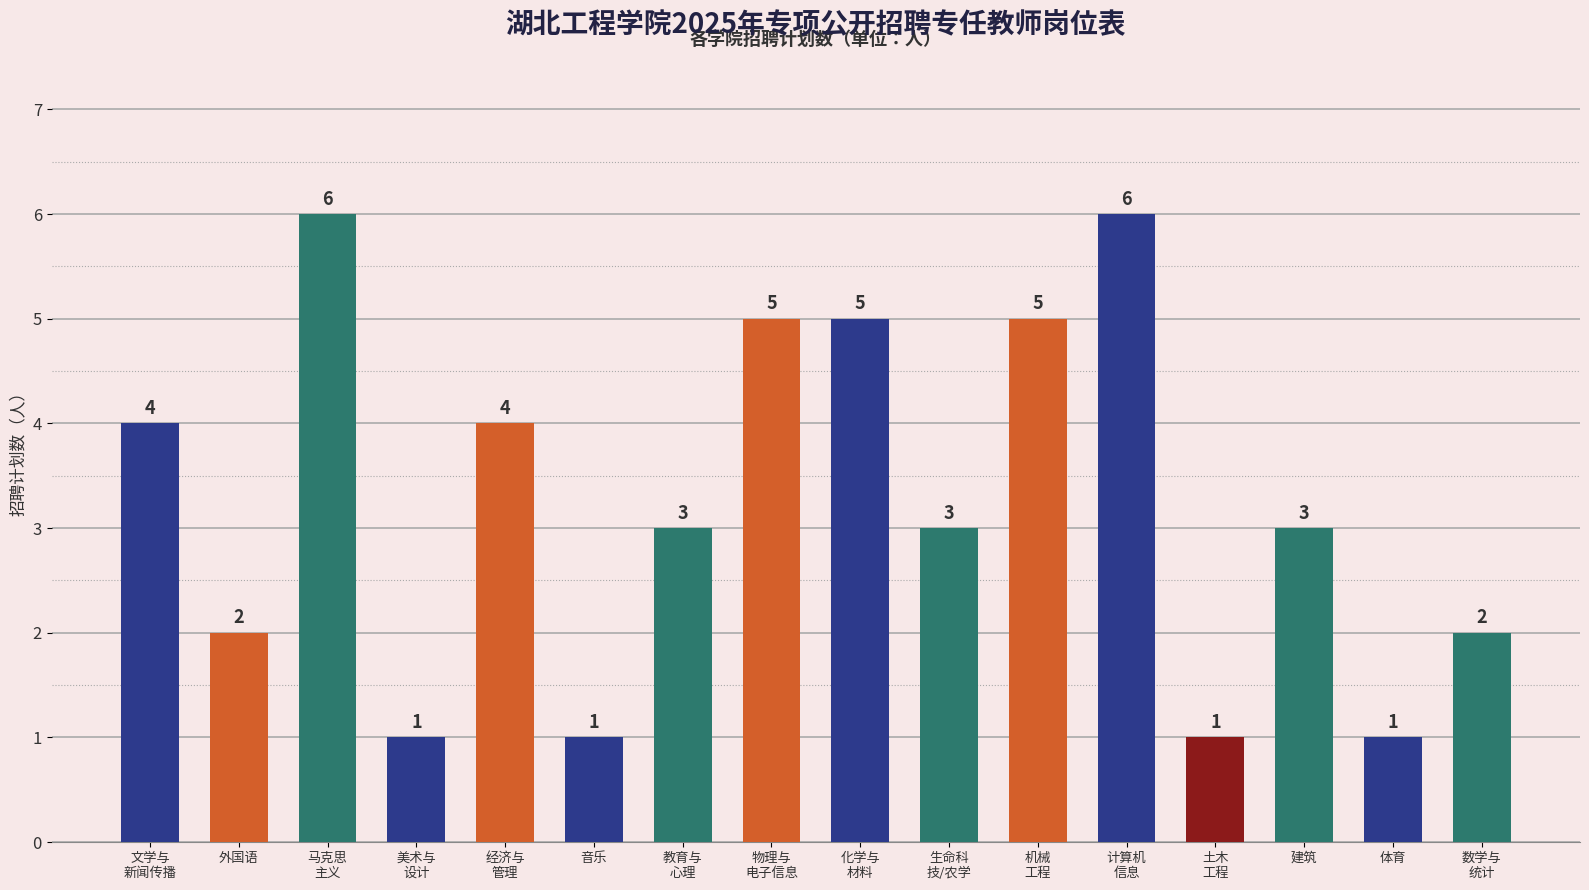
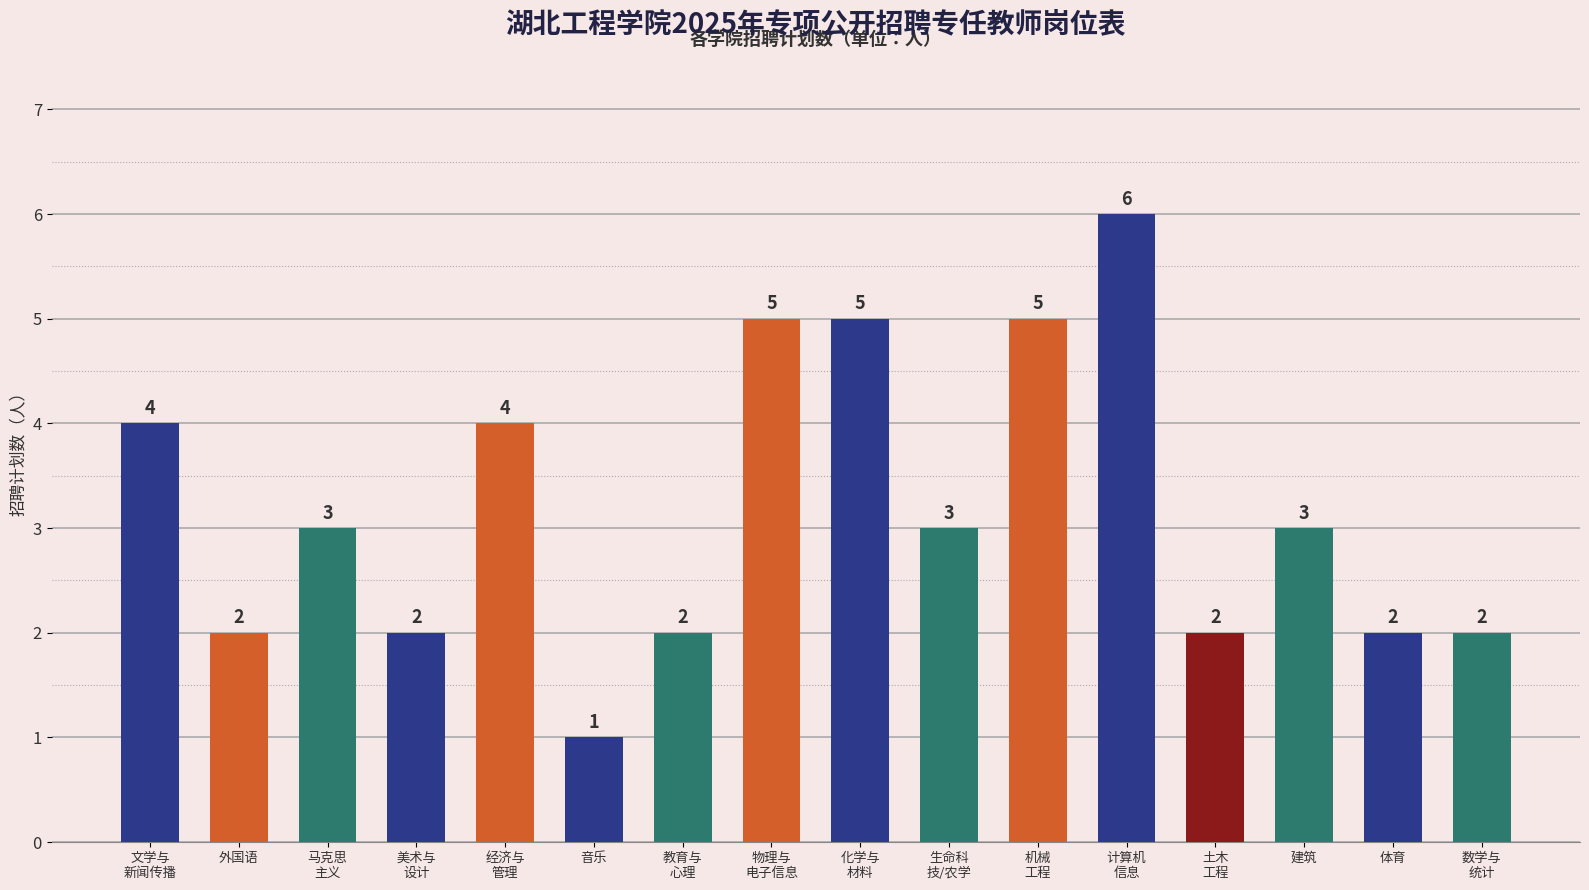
  {
    "文学与 新闻传播": 4,
    "外国语": 2,
-   "马克思 主义": 6,
-   "美术与 设计": 1,
+   "马克思 主义": 3,
+   "美术与 设计": 2,
    "经济与 管理": 4,
    "音乐": 1,
-   "教育与 心理": 3,
+   "教育与 心理": 2,
    "物理与 电子信息": 5,
    "化学与 材料": 5,
    "生命科 技/农学": 3,
    "机械 工程": 5,
    "计算机 信息": 6,
-   "土木 工程": 1,
+   "土木 工程": 2,
    "建筑": 3,
-   "体育": 1,
+   "体育": 2,
    "数学与 统计": 2
  }
